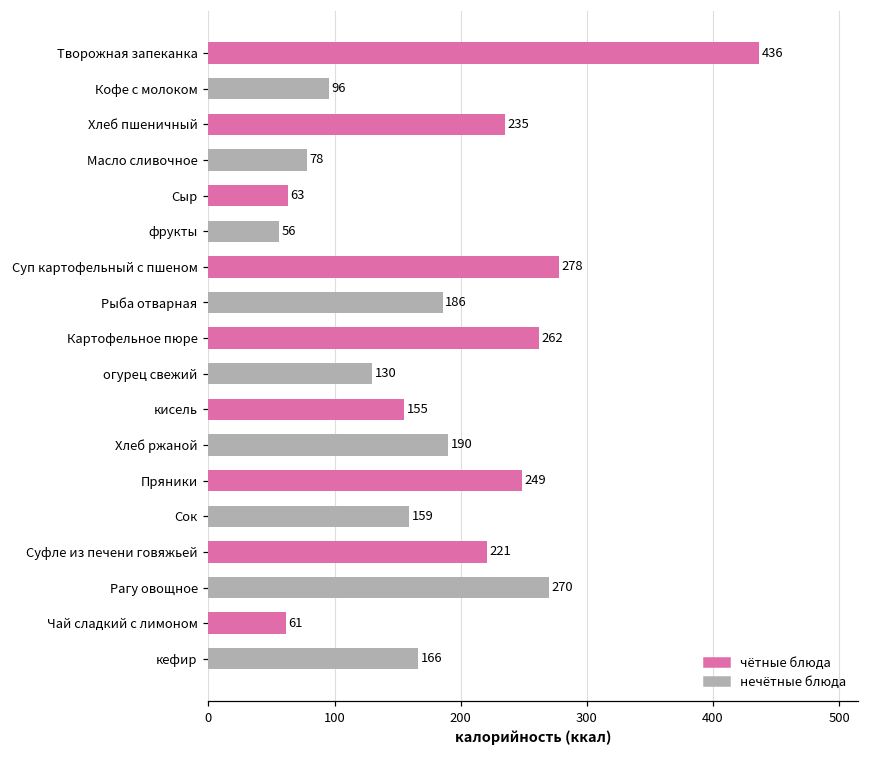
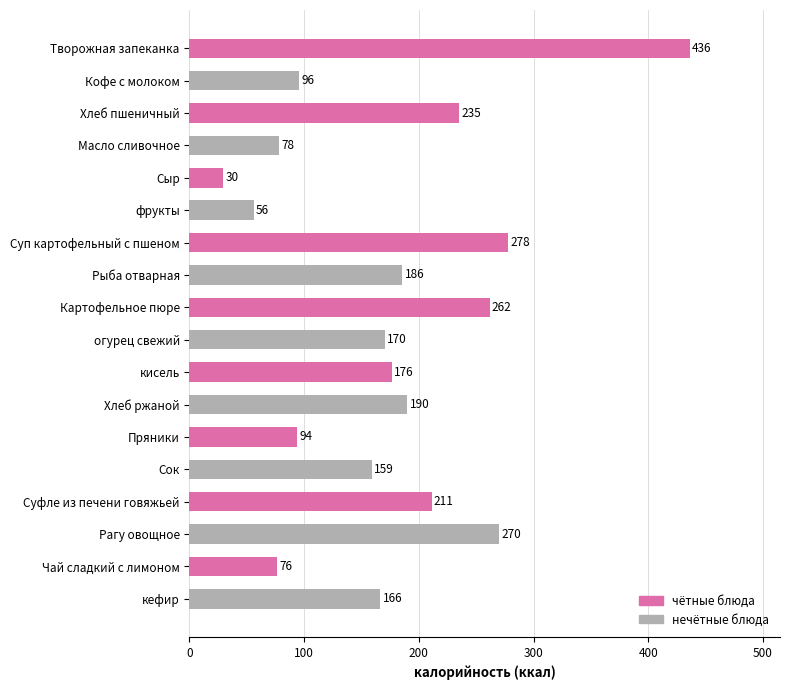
  {
    "Творожная запеканка": 436,
    "Кофе с молоком": 96,
    "Хлеб пшеничный": 235,
    "Масло сливочное": 78,
-   "Сыр": 63,
+   "Сыр": 30,
    "фрукты": 56,
    "Суп картофельный с пшеном": 278,
    "Рыба отварная": 186,
    "Картофельное пюре": 262,
-   "огурец свежий": 130,
-   "кисель": 155,
+   "огурец свежий": 170,
+   "кисель": 176,
    "Хлеб ржаной": 190,
-   "Пряники": 249,
+   "Пряники": 94,
    "Сок": 159,
-   "Суфле из печени говяжьей": 221,
+   "Суфле из печени говяжьей": 211,
    "Рагу овощное": 270,
-   "Чай сладкий с лимоном": 61,
+   "Чай сладкий с лимоном": 76,
    "кефир": 166
  }
